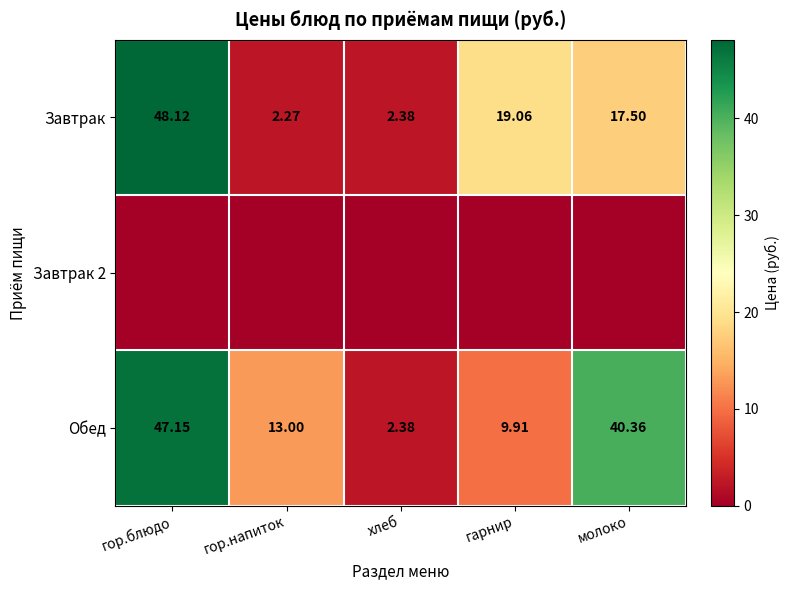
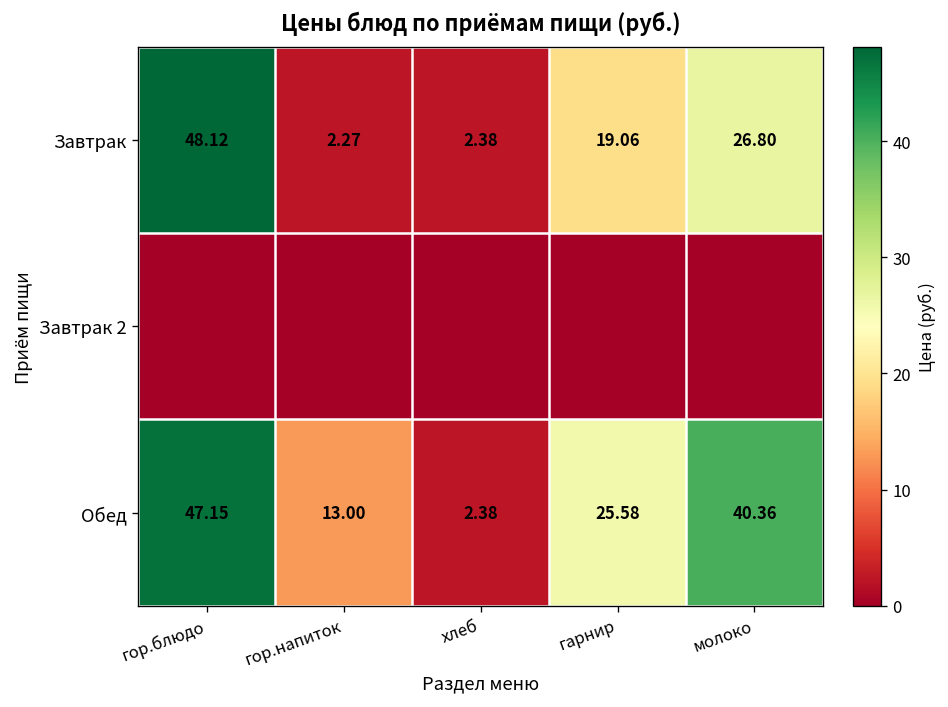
  {
    "Завтрак": {
      "гор.блюдо": 48.12,
      "гор.напиток": 2.27,
      "хлеб": 2.38,
      "гарнир": 19.06,
-     "молоко": 17.50
+     "молоко": 26.80
    },
    "Обед": {
      "гор.блюдо": 47.15,
      "гор.напиток": 13.00,
      "хлеб": 2.38,
-     "гарнир": 9.91,
+     "гарнир": 25.58,
      "молоко": 40.36
    }
  }
